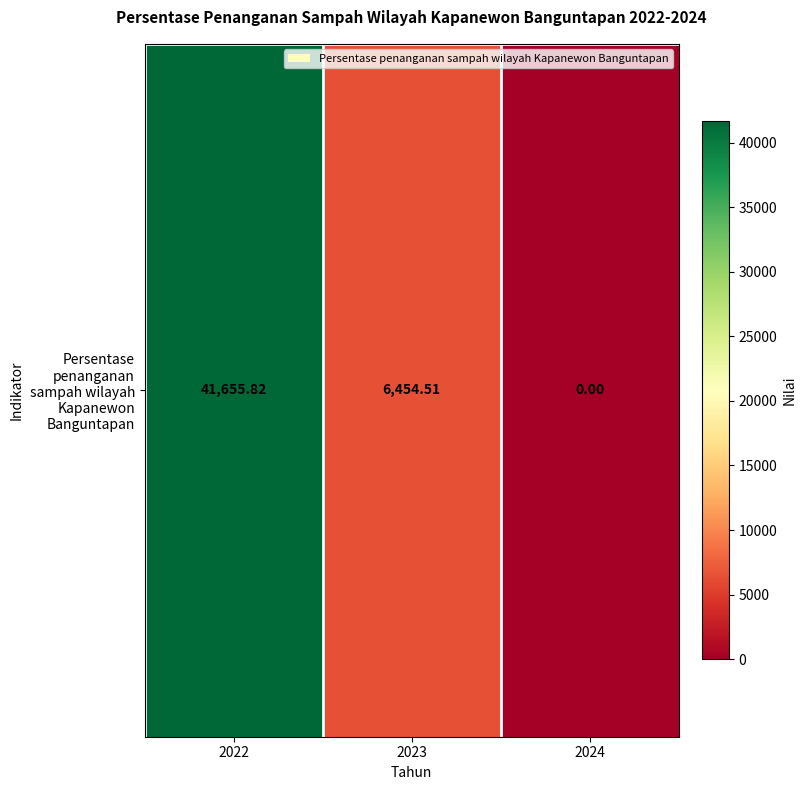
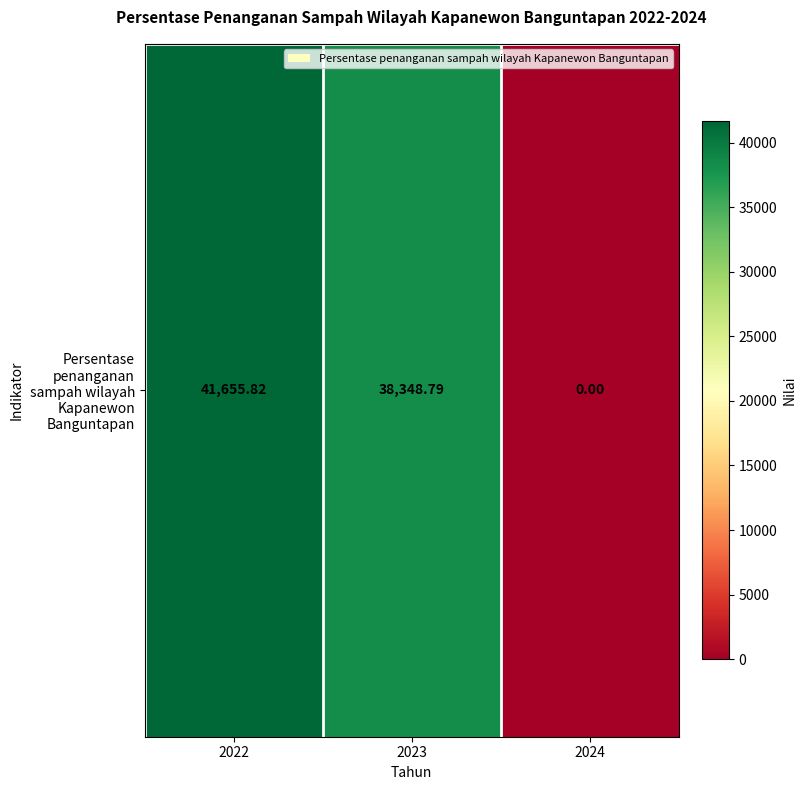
  {
    "Persentase penanganan sampah wilayah Kapanewon Banguntapan": {
      "2022": "41,655.82",
-     "2023": "6,454.51",
+     "2023": "38,348.79",
      "2024": "0.00"
    }
  }
